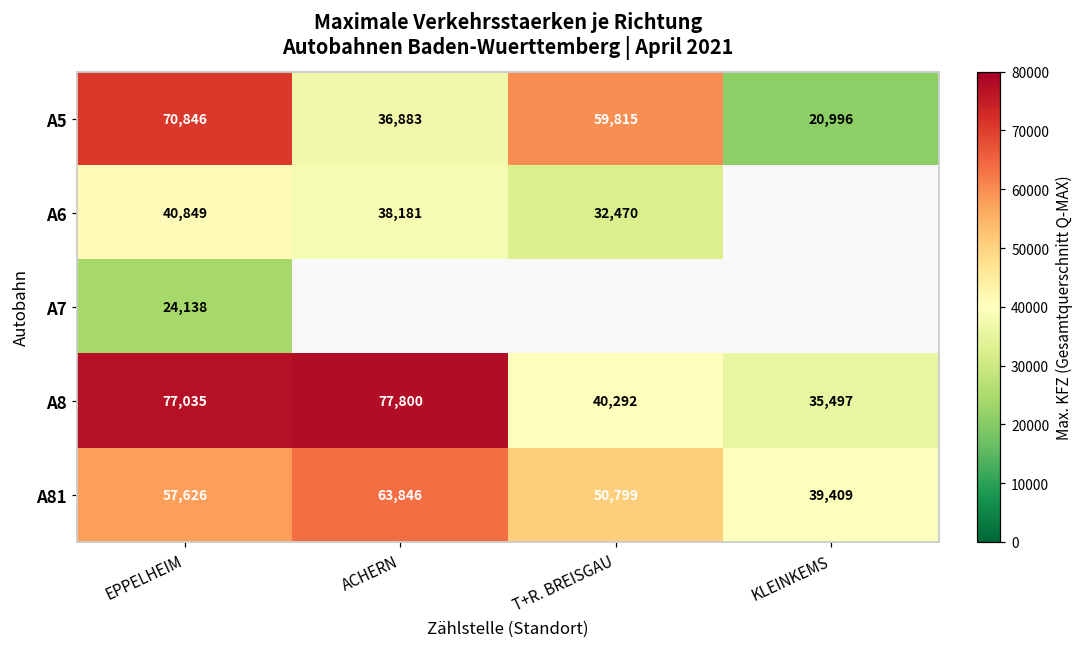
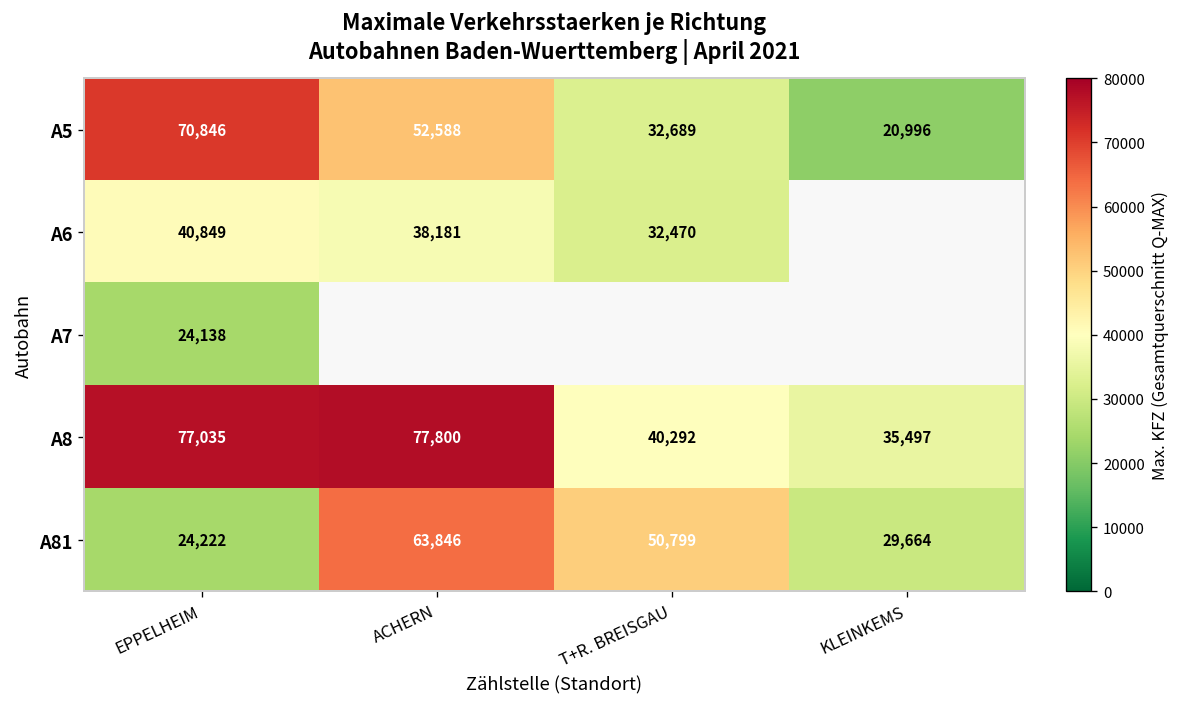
  {
    "A5": {
      "EPPELHEIM": "70,846",
-     "ACHERN": "36,883",
-     "T+R. BREISGAU": "59,815",
+     "ACHERN": "52,588",
+     "T+R. BREISGAU": "32,689",
      "KLEINKEMS": "20,996"
    },
    "A6": {
      "EPPELHEIM": "40,849",
      "ACHERN": "38,181",
      "T+R. BREISGAU": "32,470"
    },
    "A7": {
      "EPPELHEIM": "24,138"
    },
    "A8": {
      "EPPELHEIM": "77,035",
      "ACHERN": "77,800",
      "T+R. BREISGAU": "40,292",
      "KLEINKEMS": "35,497"
    },
    "A81": {
-     "EPPELHEIM": "57,626",
+     "EPPELHEIM": "24,222",
      "ACHERN": "63,846",
      "T+R. BREISGAU": "50,799",
-     "KLEINKEMS": "39,409"
+     "KLEINKEMS": "29,664"
    }
  }
